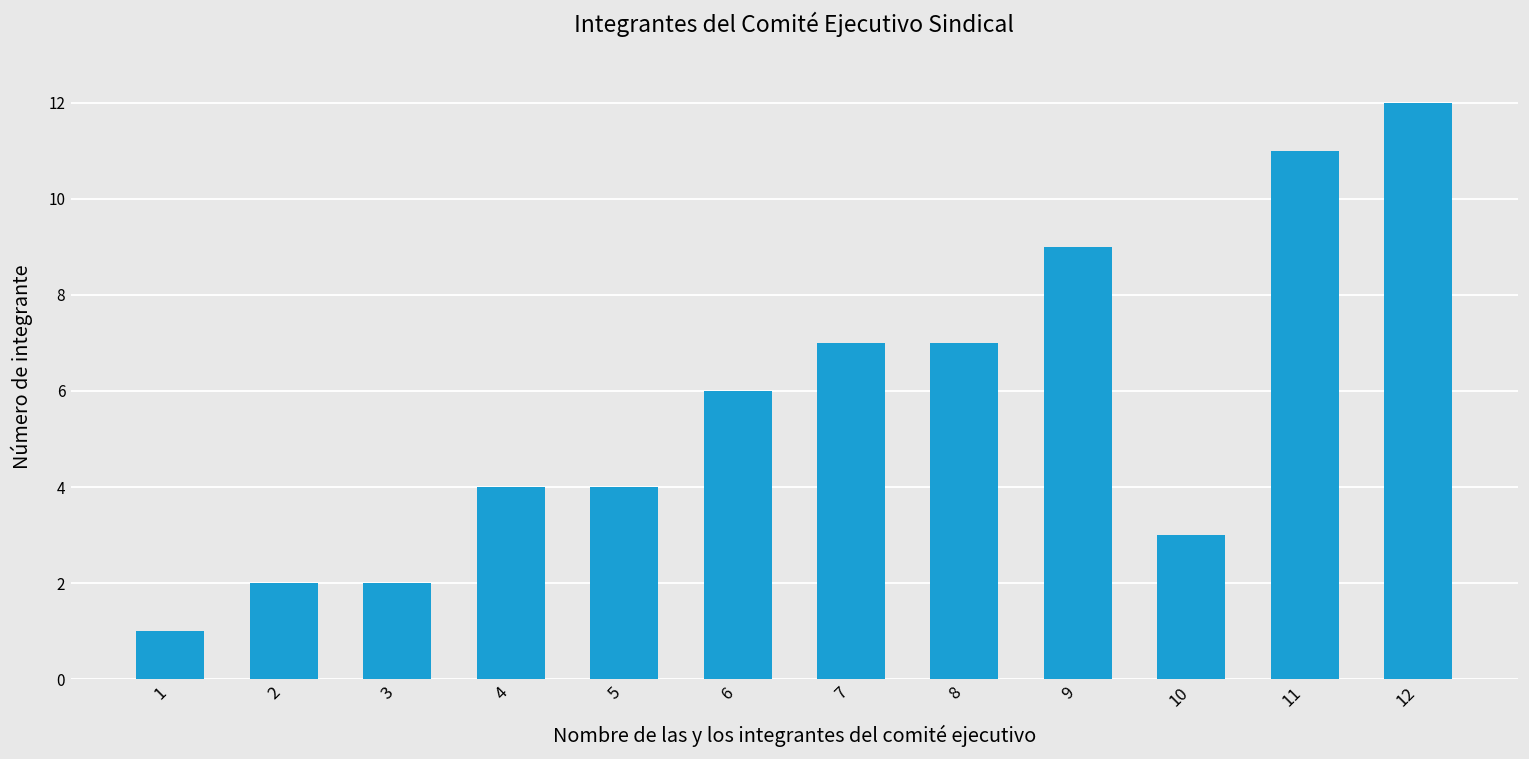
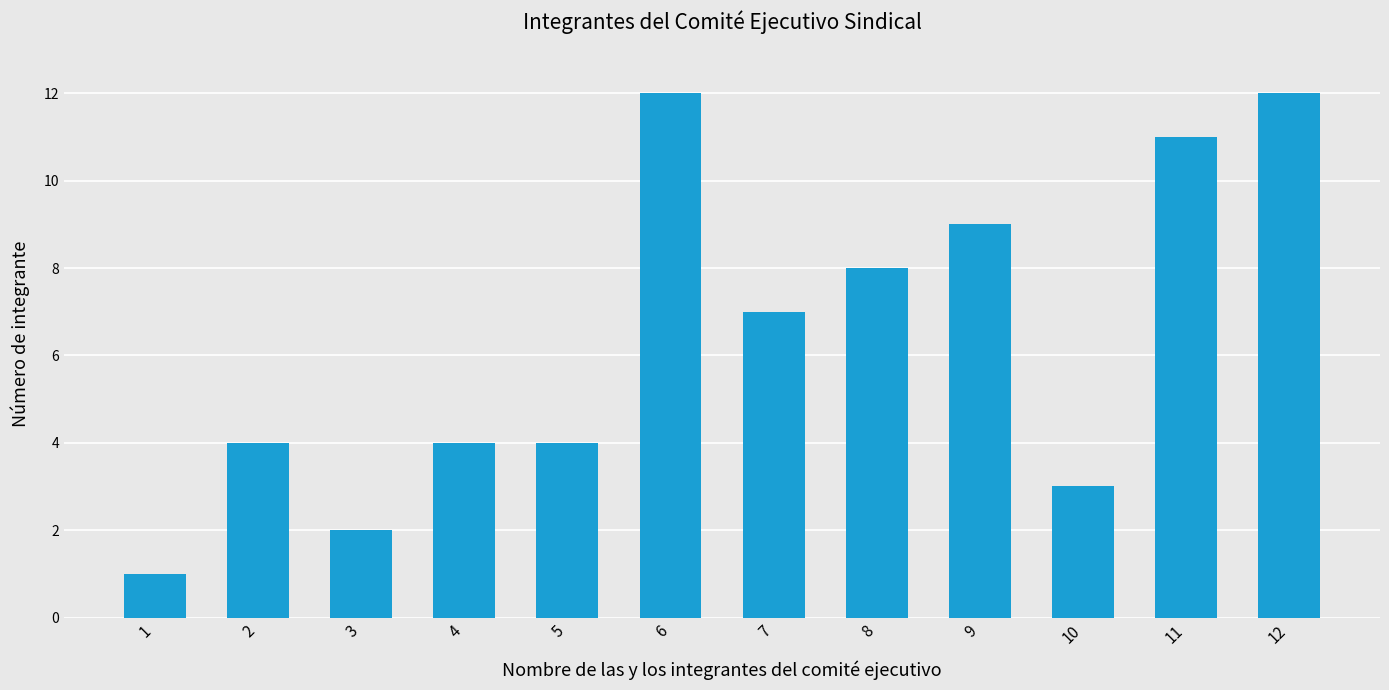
  {
    "1": 1,
-   "2": 2,
+   "2": 4,
    "3": 2,
    "4": 4,
    "5": 4,
-   "6": 6,
+   "6": 12,
    "7": 7,
-   "8": 7,
+   "8": 8,
    "9": 9,
    "10": 3,
    "11": 11,
    "12": 12
  }
